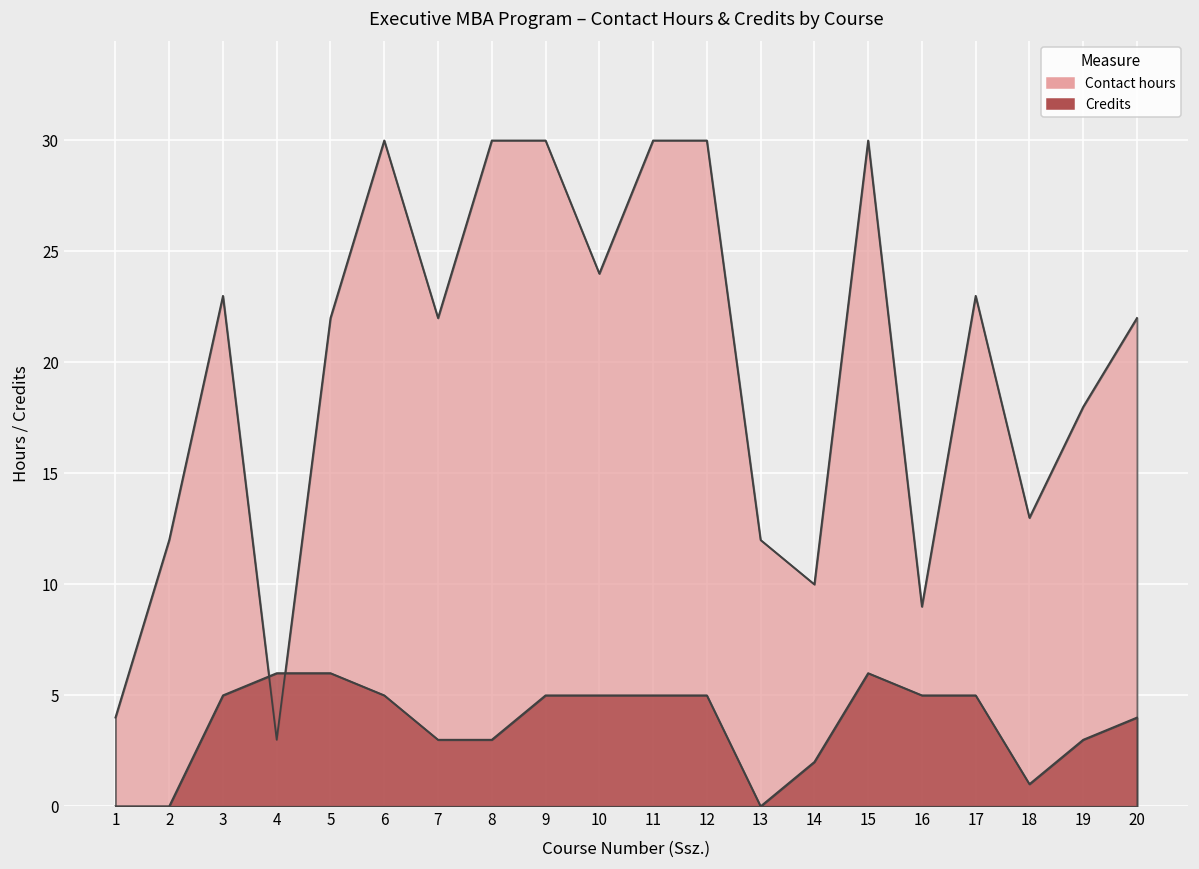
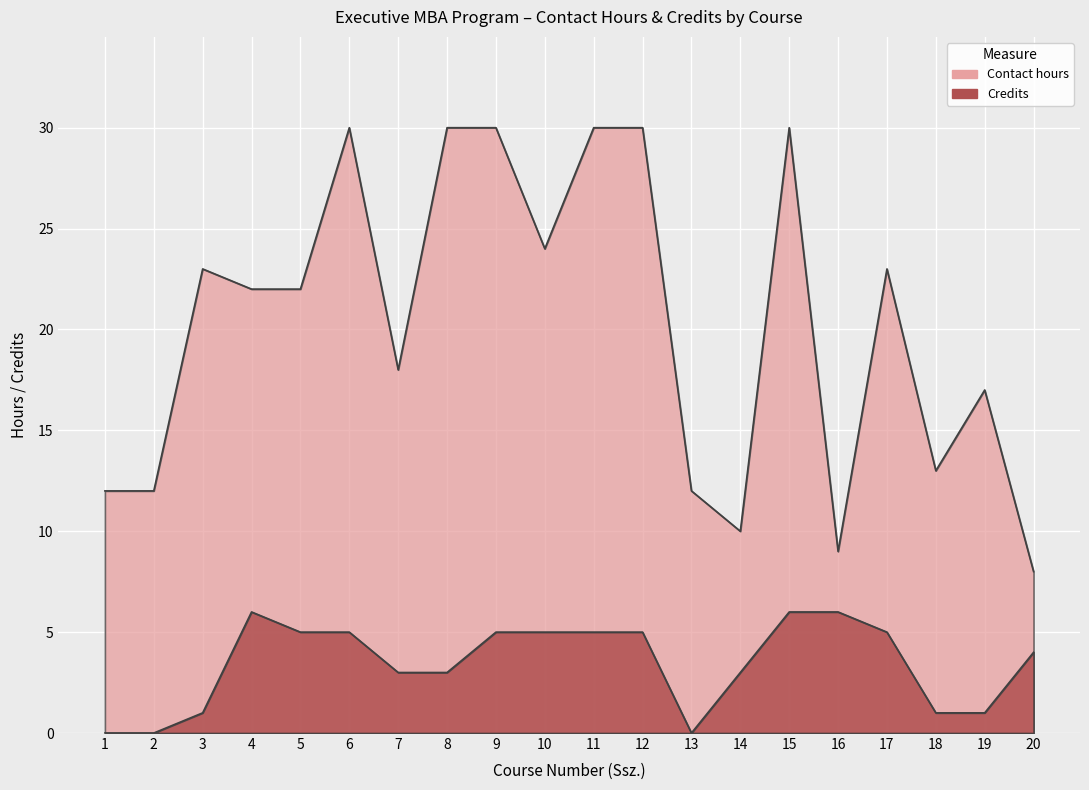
  {
    "Contact hours": {
-     "1": 4,
+     "1": 12,
      "2": 12,
      "3": 23,
-     "4": 3,
+     "4": 22,
      "5": 22,
      "6": 30,
-     "7": 22,
+     "7": 18,
      "8": 30,
      "9": 30,
      "10": 24,
      "11": 30,
      "12": 30,
      "13": 12,
      "14": 10,
      "15": 30,
      "16": 9,
      "17": 23,
      "18": 13,
-     "19": 18,
-     "20": 22
+     "19": 17,
+     "20": 8
    },
    "Credits": {
      "1": 0,
      "2": 0,
-     "3": 5,
+     "3": 1,
      "4": 6,
-     "5": 6,
+     "5": 5,
      "6": 5,
      "7": 3,
      "8": 3,
      "9": 5,
      "10": 5,
      "11": 5,
      "12": 5,
      "13": 0,
-     "14": 2,
+     "14": 3,
      "15": 6,
-     "16": 5,
+     "16": 6,
      "17": 5,
      "18": 1,
-     "19": 3,
+     "19": 1,
      "20": 4
    }
  }
